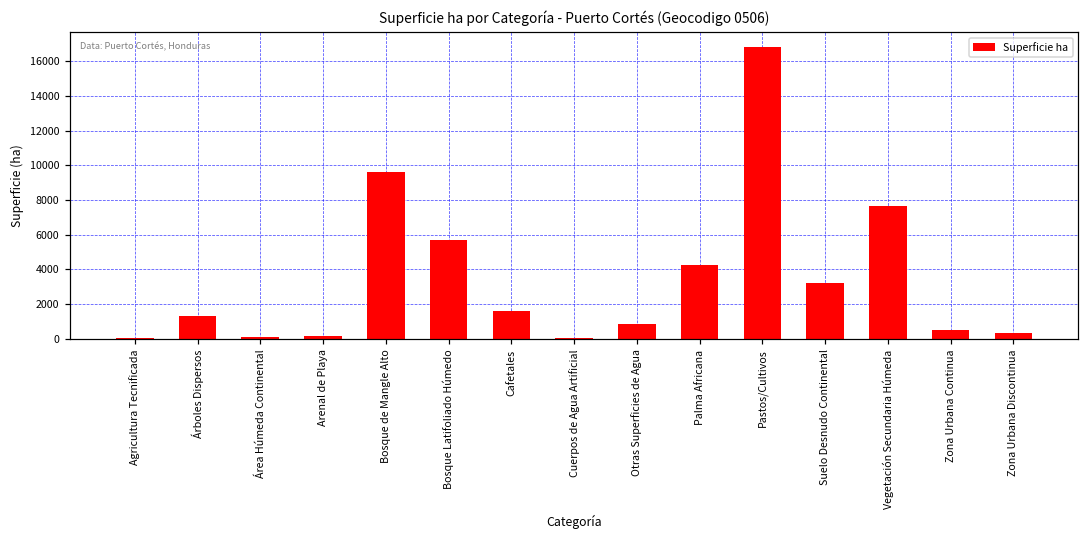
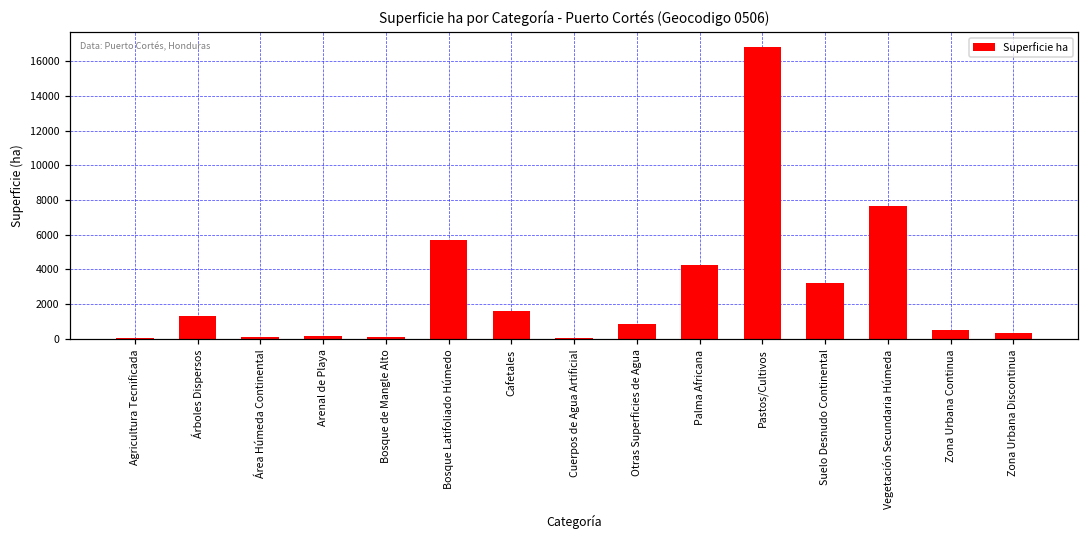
  {
    "Árboles Dispersos": 1300,
-   "Bosque de Mangle Alto": 9600,
+   "Bosque de Mangle Alto": 100,
    "Bosque Latifoliado Húmedo": 5700,
    "Cafetales": 1600,
    "Otras Superficies de Agua": 800,
    "Palma Africana": 4300,
    "Pastos/Cultivos": 16800,
    "Suelo Desnudo Continental": 3200,
    "Vegetación Secundaria Húmeda": 7700,
    "Zona Urbana Continua": 500,
    "Zona Urbana Discontinua": 300
  }
